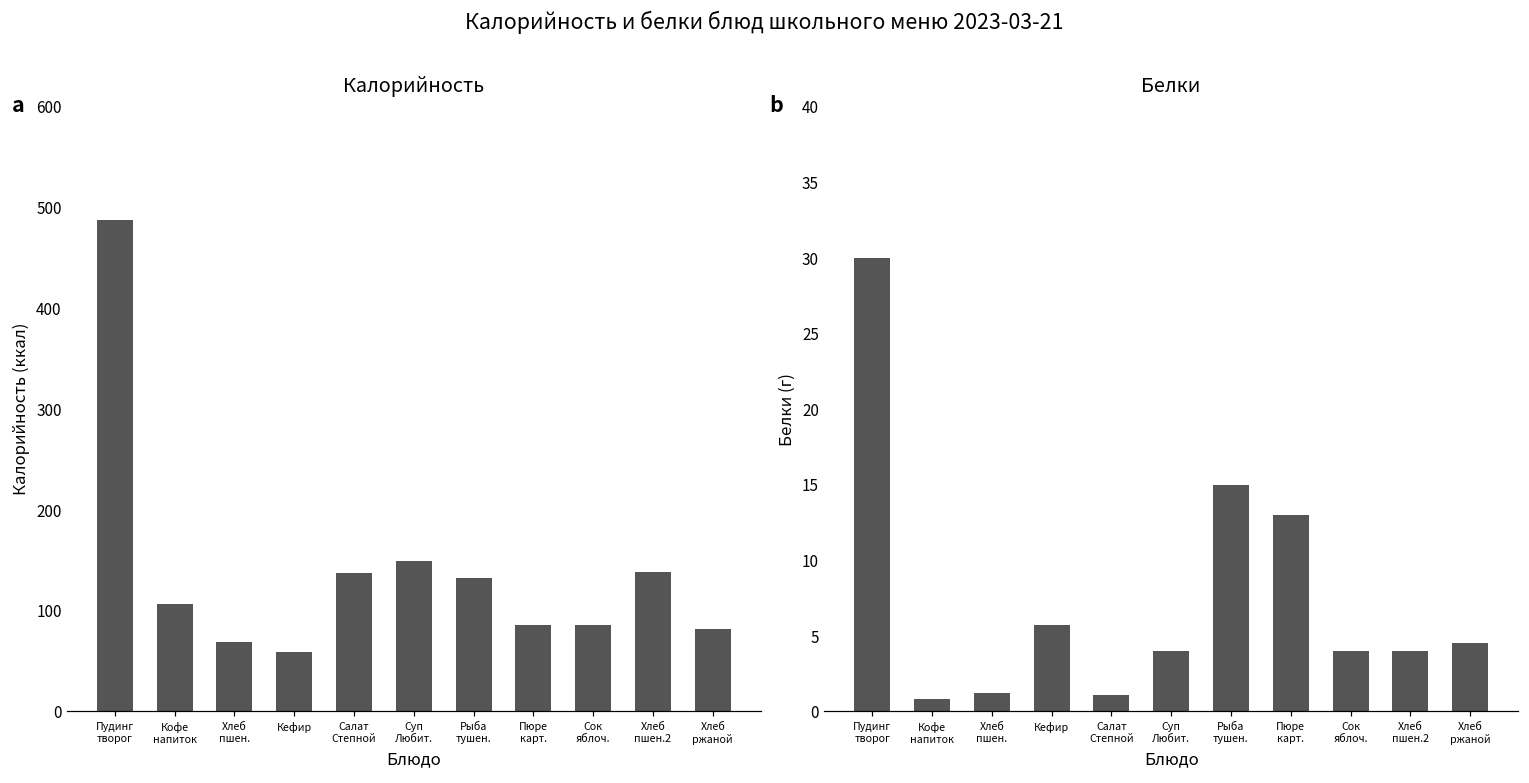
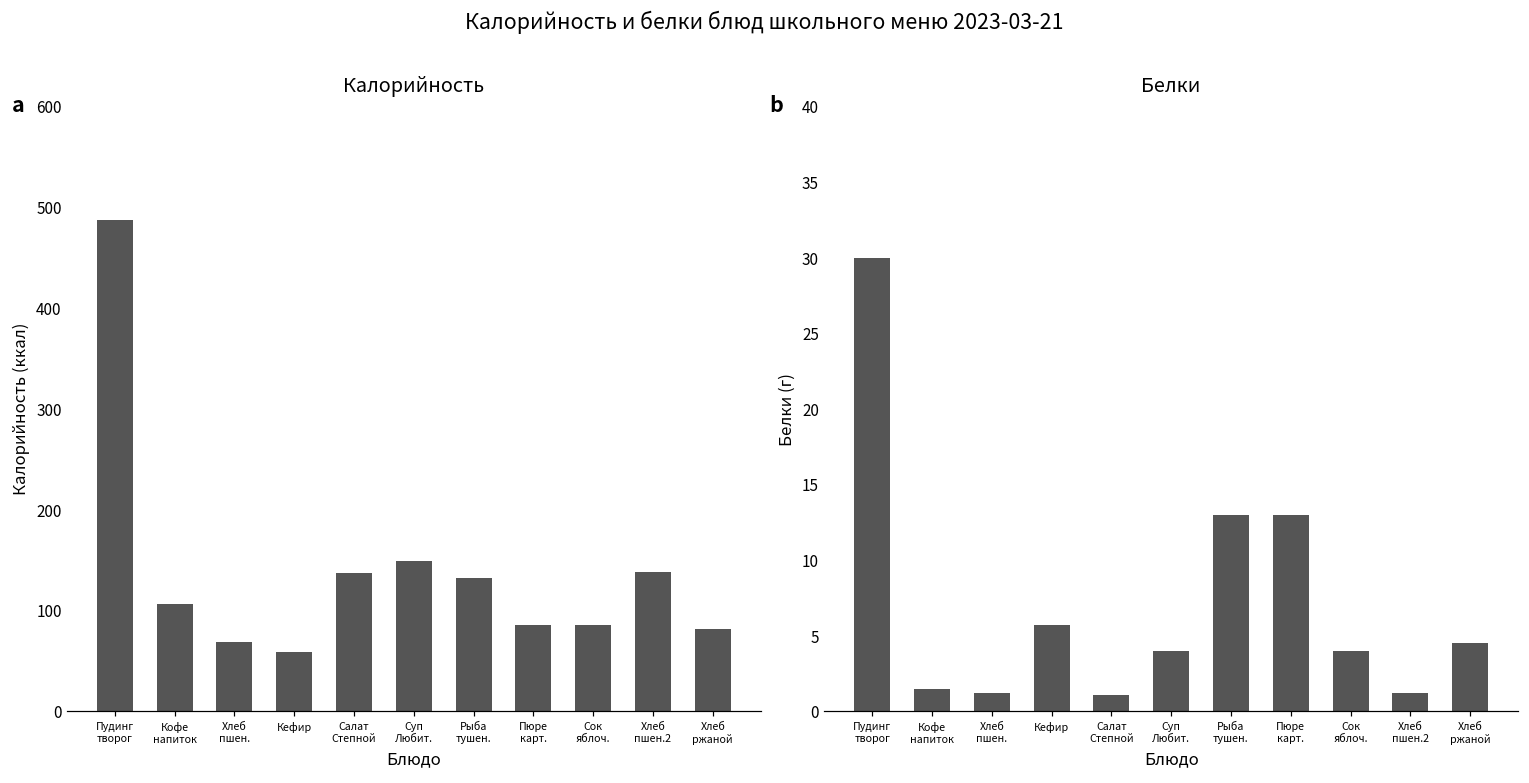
  {
    "Калорийность": {
      "Пудинг творог": 490,
      "Кофе напиток": 110,
      "Хлеб пшен.": 70,
      "Кефир": 60,
      "Салат Степной": 140,
      "Суп Любит.": 150,
      "Рыба тушен.": 130,
      "Пюре карт.": 90,
      "Сок яблоч.": 90,
      "Хлеб пшен.2": 140,
      "Хлеб ржаной": 80
    },
    "Белки": {
      "Пудинг творог": 30.0,
-     "Кофе напиток": 0.8,
+     "Кофе напиток": 1.5,
      "Хлеб пшен.": 1.2,
      "Кефир": 5.7,
      "Салат Степной": 1.1,
      "Суп Любит.": 4.0,
-     "Рыба тушен.": 15,
+     "Рыба тушен.": 13,
      "Пюре карт.": 13.0,
      "Сок яблоч.": 4.0,
-     "Хлеб пшен.2": 4.0,
+     "Хлеб пшен.2": 1.2,
      "Хлеб ржаной": 4.5
    }
  }
